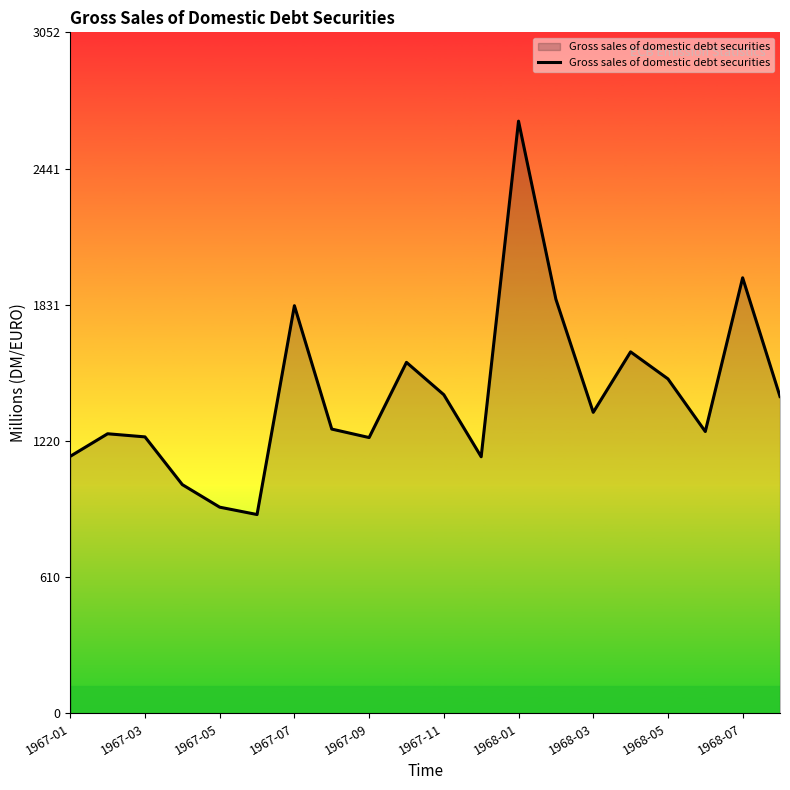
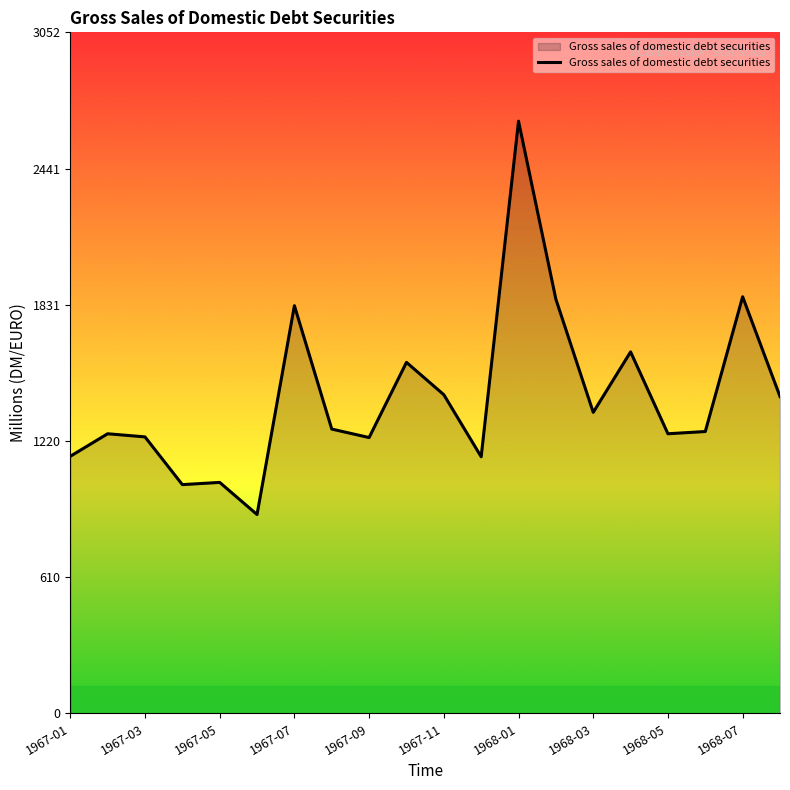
  {
    "1967-01": 1150,
    "1967-03": 1240,
-   "1967-05": 920,
+   "1967-05": 1040,
    "1967-07": 1830,
    "1967-09": 1240,
    "1967-11": 1430,
    "1968-01": 2650,
    "1968-03": 1350,
-   "1968-05": 1500,
-   "1968-07": 1950
+   "1968-05": 1250,
+   "1968-07": 1870
  }
